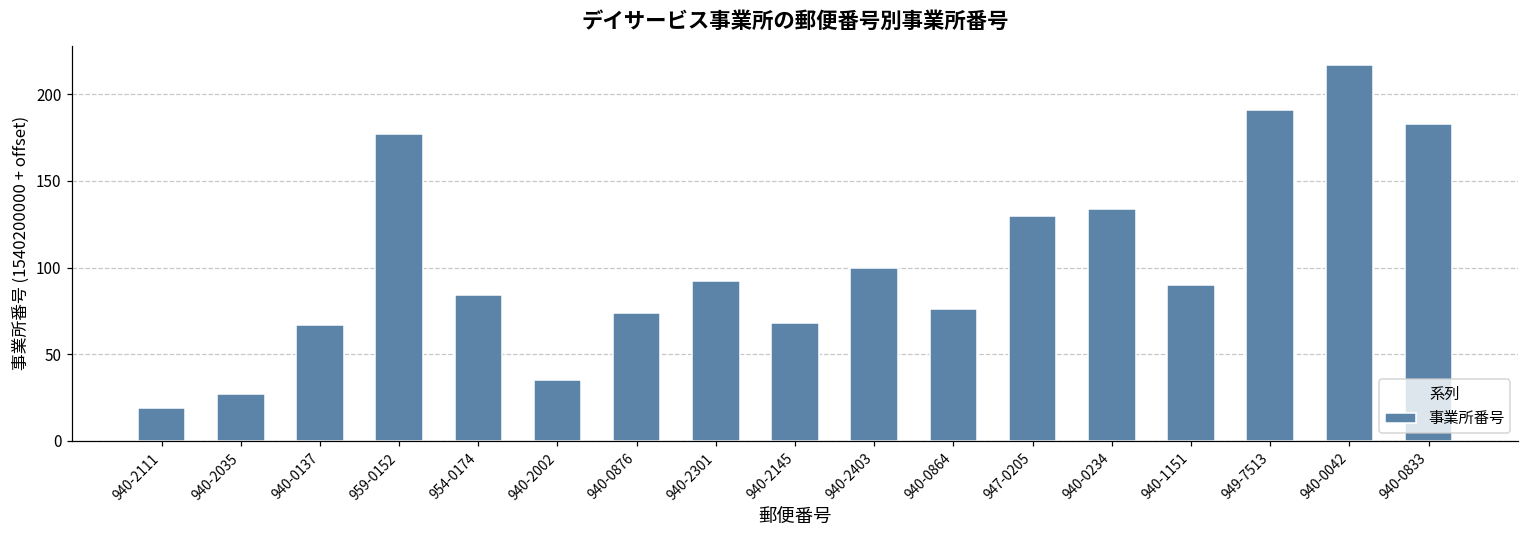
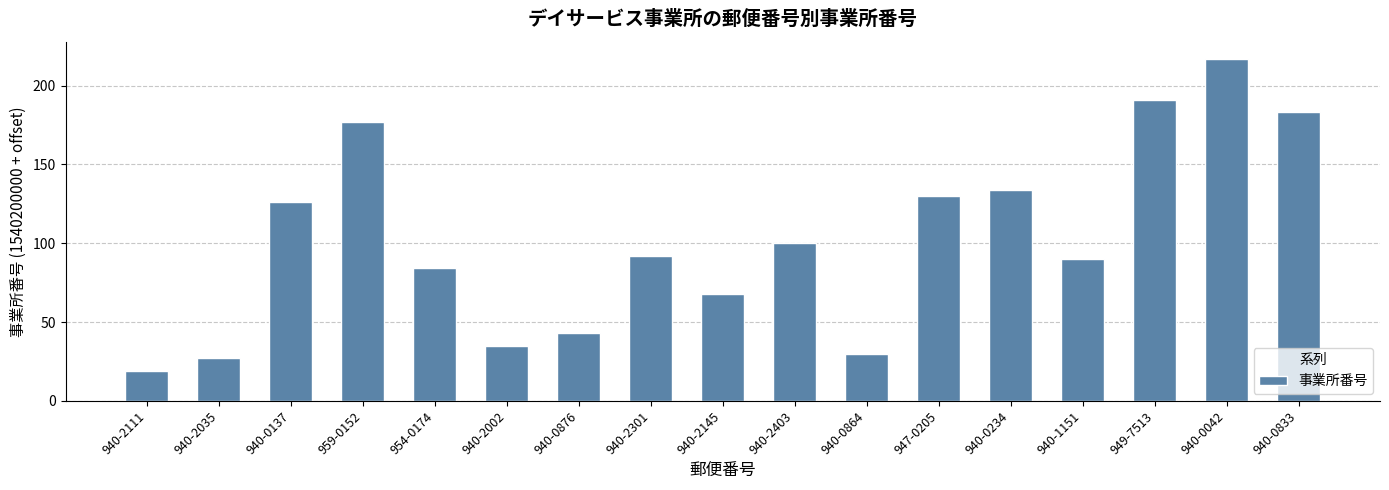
  {
    "940-2111": 19,
    "940-2035": 27,
-   "940-0137": 67,
+   "940-0137": 126,
    "959-0152": 177,
    "954-0174": 84,
    "940-2002": 35,
-   "940-0876": 74,
+   "940-0876": 43,
    "940-2301": 92,
    "940-2145": 68,
    "940-2403": 100,
-   "940-0864": 76,
+   "940-0864": 30,
    "947-0205": 130,
    "940-0234": 134,
    "940-1151": 90,
    "949-7513": 191,
    "940-0042": 217,
    "940-0833": 183
  }
